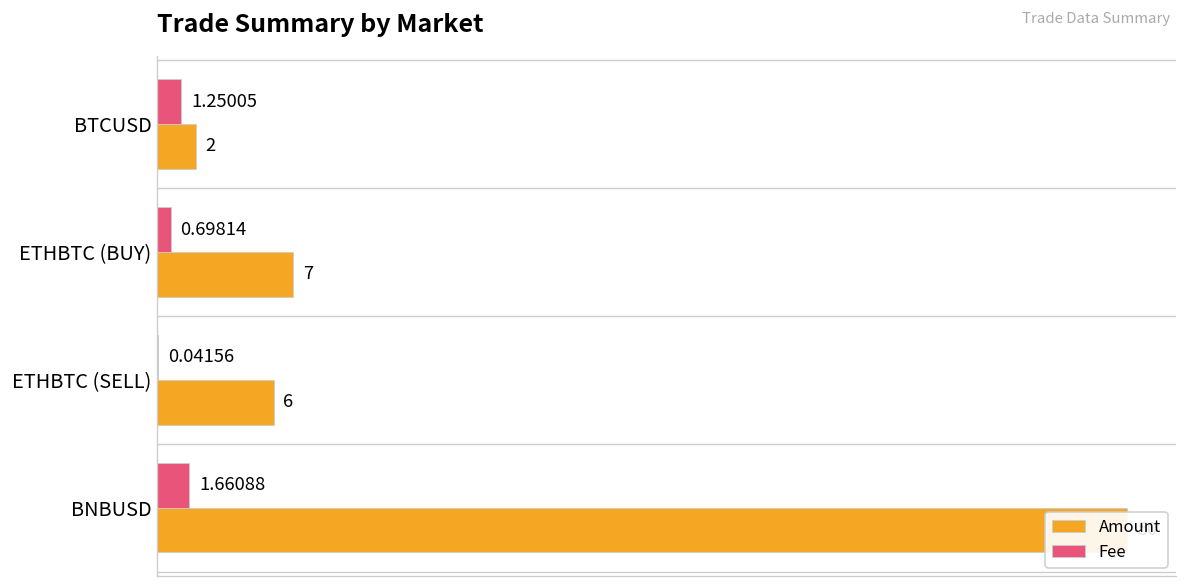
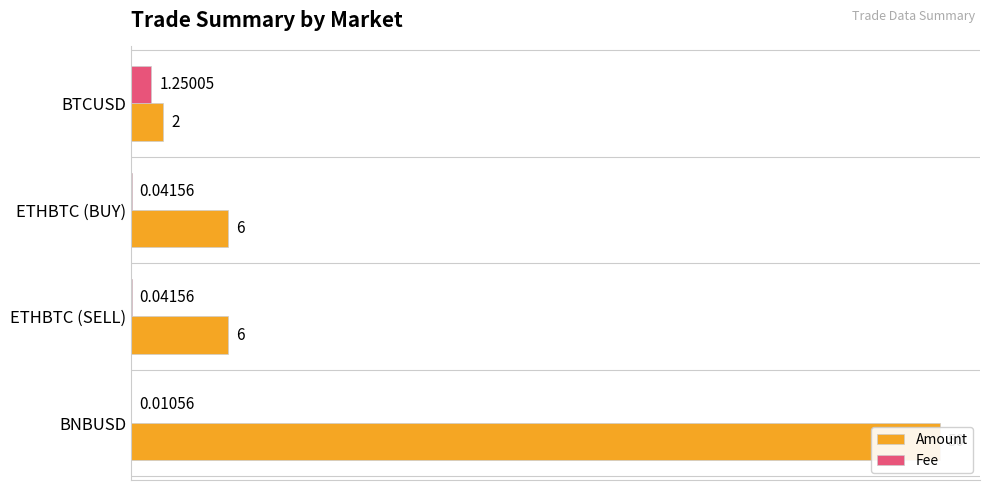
  {
    "Amount": {
      "BTCUSD": 2,
-     "ETHBTC (BUY)": 7,
+     "ETHBTC (BUY)": 6,
      "ETHBTC (SELL)": 6
    },
    "Fee": {
      "BTCUSD": 1.25005,
-     "ETHBTC (BUY)": 0.69814,
+     "ETHBTC (BUY)": 0.04156,
      "ETHBTC (SELL)": 0.04156,
-     "BNBUSD": 1.66088
+     "BNBUSD": 0.01056
    }
  }
